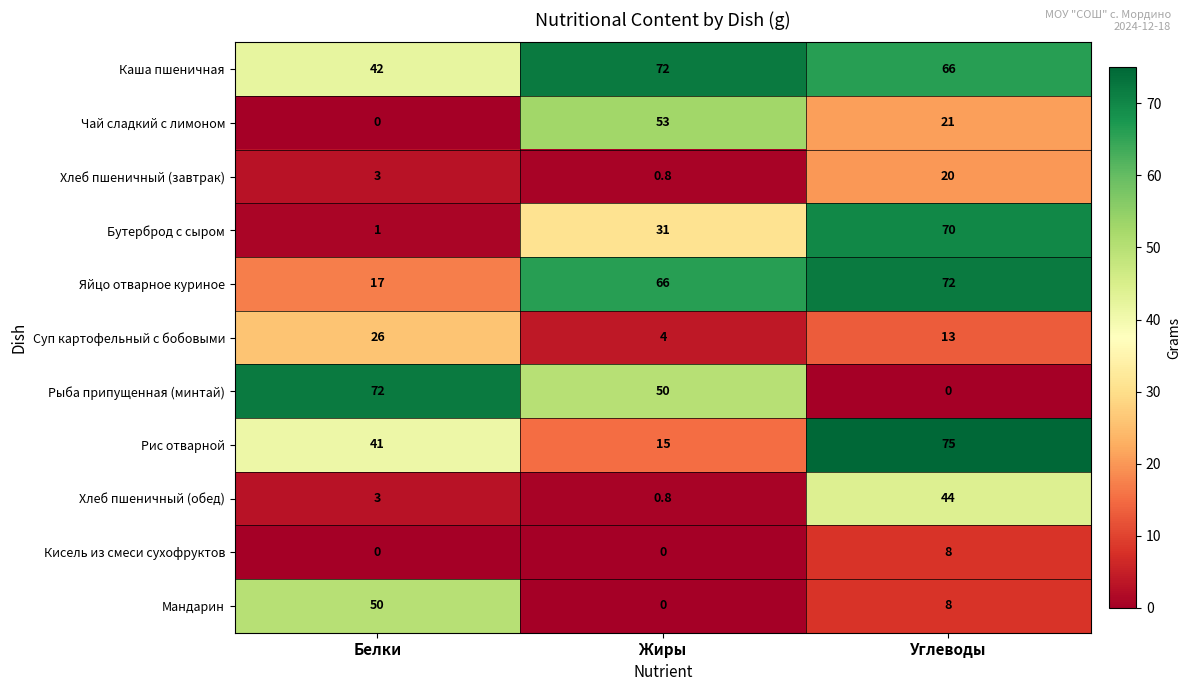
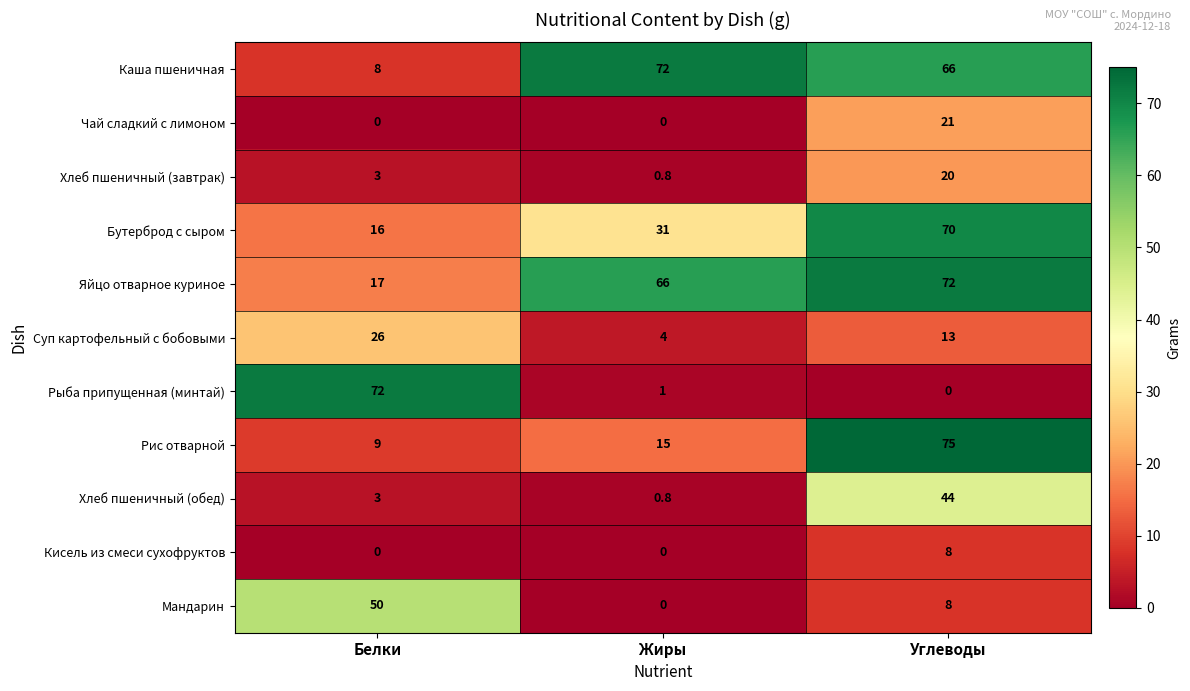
  {
    "Каша пшеничная": {
-     "Белки": 42,
+     "Белки": 8,
      "Жиры": 72,
      "Углеводы": 66
    },
    "Чай сладкий с лимоном": {
      "Белки": 0,
-     "Жиры": 53,
+     "Жиры": 0,
      "Углеводы": 21
    },
    "Хлеб пшеничный (завтрак)": {
      "Белки": 3,
      "Жиры": 0.8,
      "Углеводы": 20
    },
    "Бутерброд с сыром": {
-     "Белки": 1,
+     "Белки": 16,
      "Жиры": 31,
      "Углеводы": 70
    },
    "Яйцо отварное куриное": {
      "Белки": 17,
      "Жиры": 66,
      "Углеводы": 72
    },
    "Суп картофельный с бобовыми": {
      "Белки": 26,
      "Жиры": 4,
      "Углеводы": 13
    },
    "Рыба припущенная (минтай)": {
      "Белки": 72,
-     "Жиры": 50,
+     "Жиры": 1,
      "Углеводы": 0
    },
    "Рис отварной": {
-     "Белки": 41,
+     "Белки": 9,
      "Жиры": 15,
      "Углеводы": 75
    },
    "Хлеб пшеничный (обед)": {
      "Белки": 3,
      "Жиры": 0.8,
      "Углеводы": 44
    },
    "Кисель из смеси сухофруктов": {
      "Белки": 0,
      "Жиры": 0,
      "Углеводы": 8
    },
    "Мандарин": {
      "Белки": 50,
      "Жиры": 0,
      "Углеводы": 8
    }
  }
